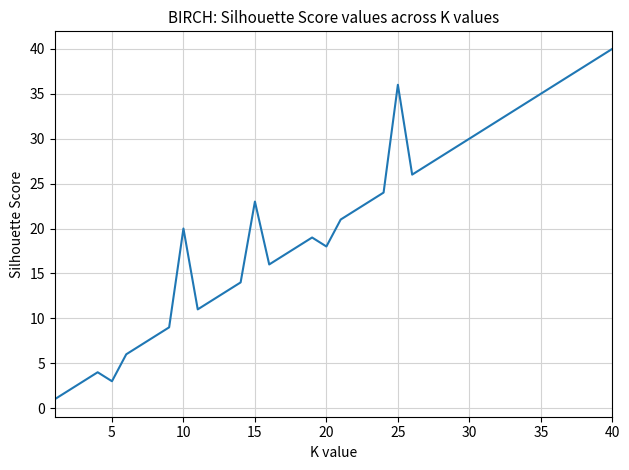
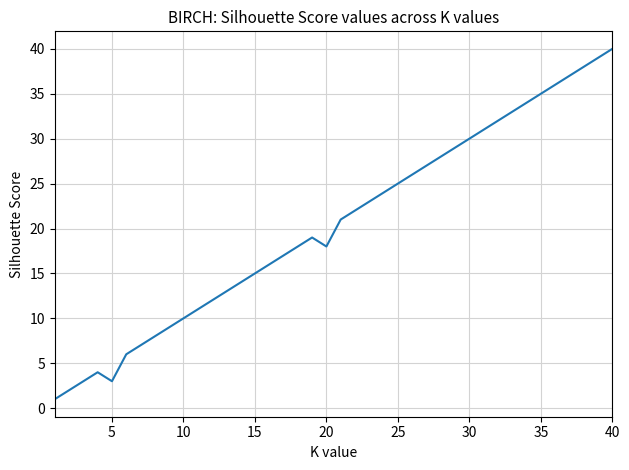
  {
    "5": 3,
-   "10": 20,
-   "15": 23,
+   "10": 10,
+   "15": 15,
    "20": 18,
-   "25": 36,
+   "25": 25,
    "30": 30,
    "35": 35,
    "40": 40
  }
